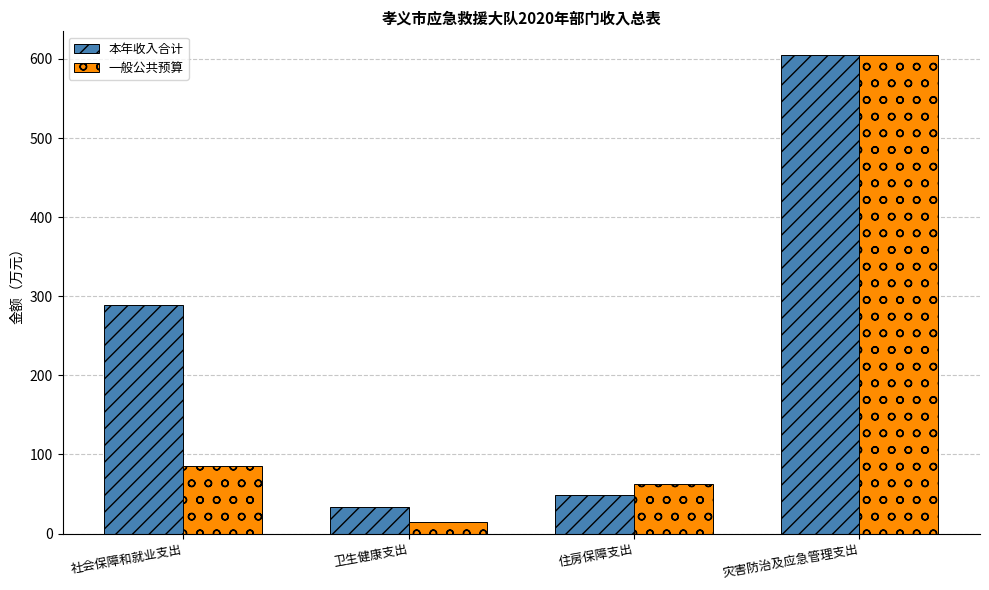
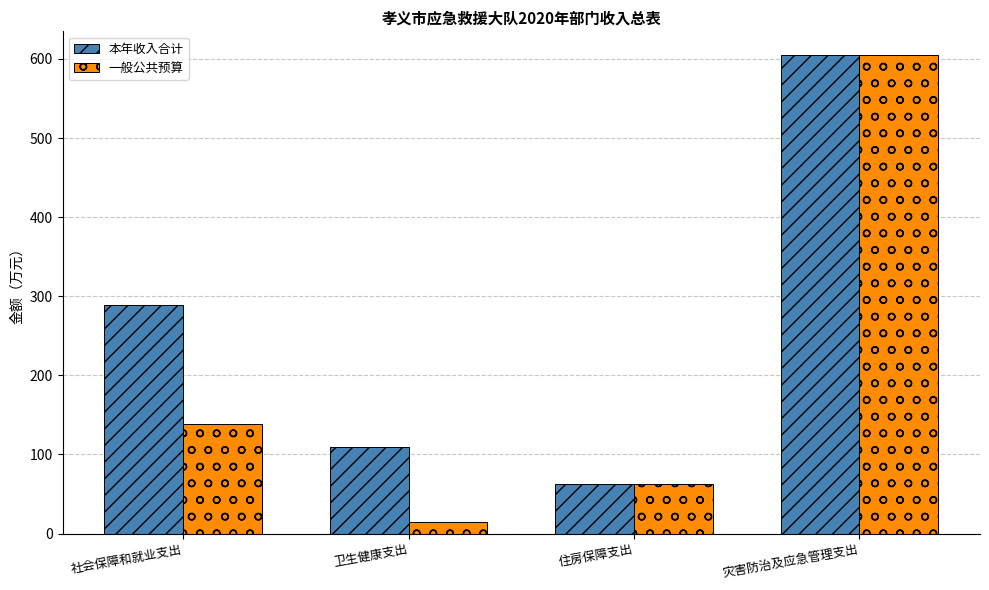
  {
    "本年收入合计": {
      "社会保障和就业支出": 290,
-     "卫生健康支出": 30,
-     "住房保障支出": 50,
+     "卫生健康支出": 110,
+     "住房保障支出": 60,
      "灾害防治及应急管理支出": 600
    },
    "一般公共预算": {
-     "社会保障和就业支出": 90,
+     "社会保障和就业支出": 140,
      "卫生健康支出": 10,
      "住房保障支出": 60,
      "灾害防治及应急管理支出": 600
    }
  }
